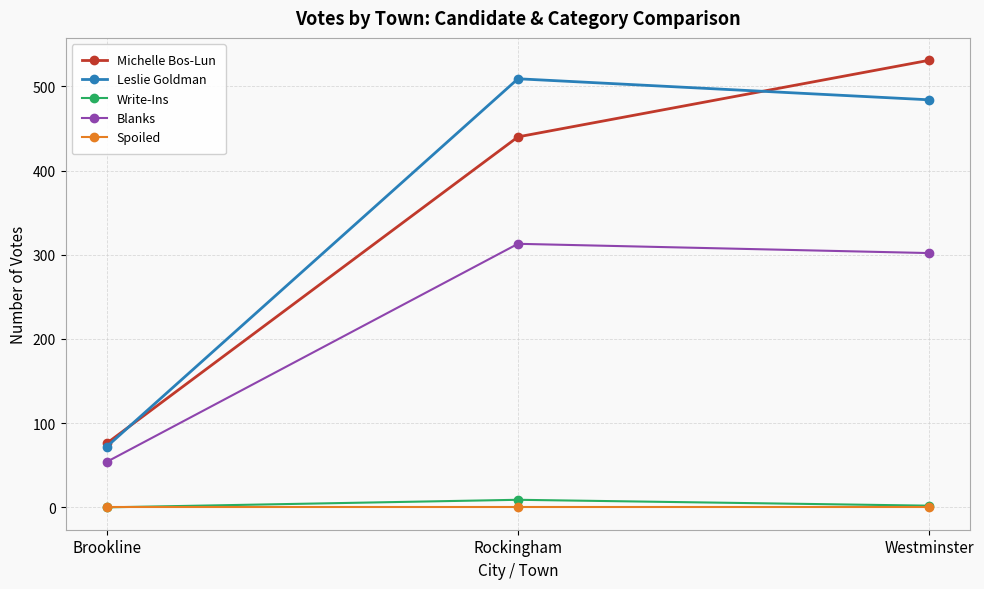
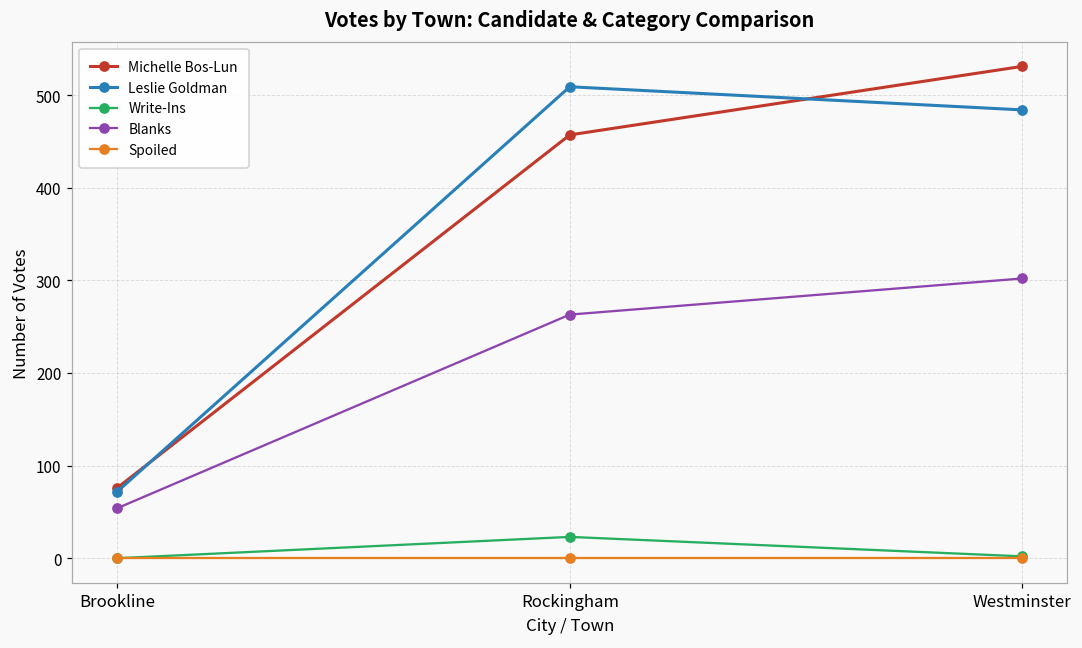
  {
    "Michelle Bos-Lun": {
      "Brookline": 80,
-     "Rockingham": 440,
+     "Rockingham": 460,
      "Westminster": 530
    },
    "Leslie Goldman": {
      "Brookline": 70,
      "Rockingham": 510,
      "Westminster": 480
    },
    "Write-Ins": {
-     "Rockingham": 10
+     "Rockingham": 20
    },
    "Blanks": {
      "Brookline": 50,
-     "Rockingham": 310,
+     "Rockingham": 260,
      "Westminster": 300
    },
    "Spoiled": {
      "Rockingham": 0
    }
  }
